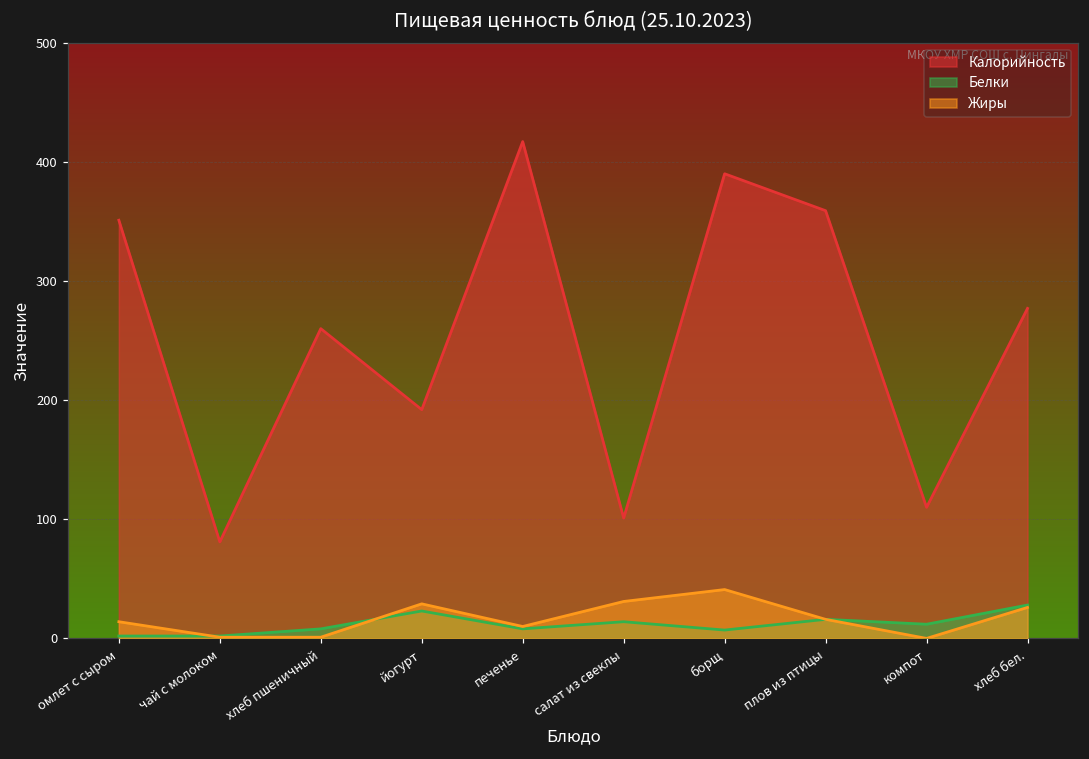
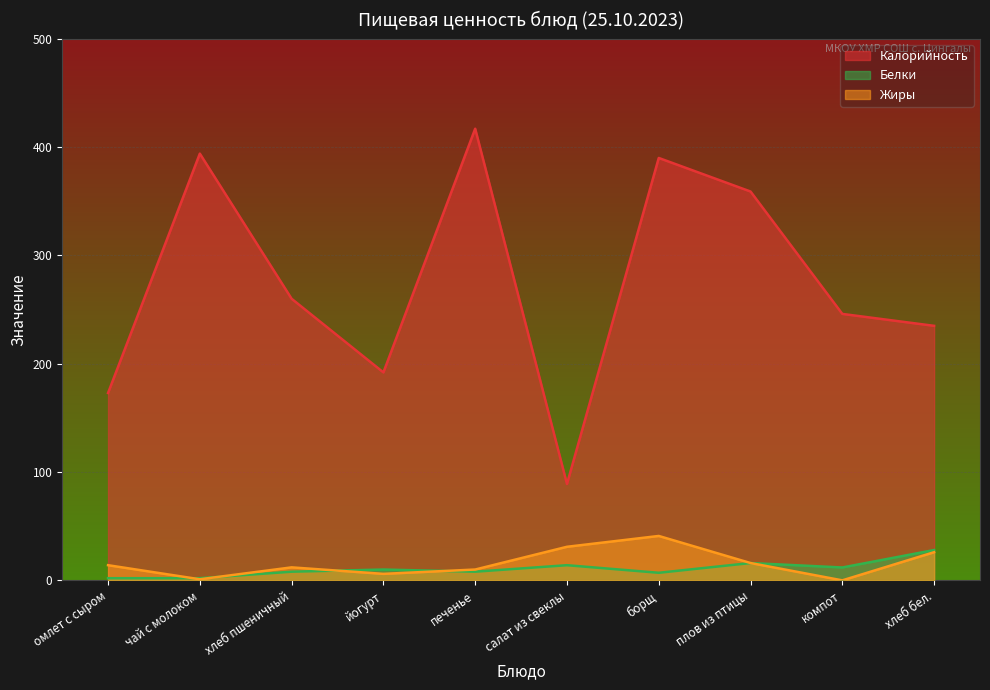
  {
    "Калорийность": {
-     "омлет с сыром": 351,
-     "чай с молоком": 81,
+     "омлет с сыром": 173,
+     "чай с молоком": 394,
      "хлеб пшеничный": 260,
      "йогурт": 192,
      "печенье": 417,
-     "салат из свеклы": 101,
+     "салат из свеклы": 89,
      "борщ": 390,
      "плов из птицы": 359,
-     "компот": 110,
-     "хлеб бел.": 277
+     "компот": 246,
+     "хлеб бел.": 235
    },
    "Белки": {
      "омлет с сыром": 2,
      "хлеб пшеничный": 8,
-     "йогурт": 23,
+     "йогурт": 10,
      "салат из свеклы": 14,
      "борщ": 7,
      "компот": 12
    },
    "Жиры": {
      "омлет с сыром": 14,
-     "хлеб пшеничный": 1,
-     "йогурт": 29,
+     "хлеб пшеничный": 12,
+     "йогурт": 6,
      "салат из свеклы": 31,
      "борщ": 41,
      "компот": 0
    }
  }
